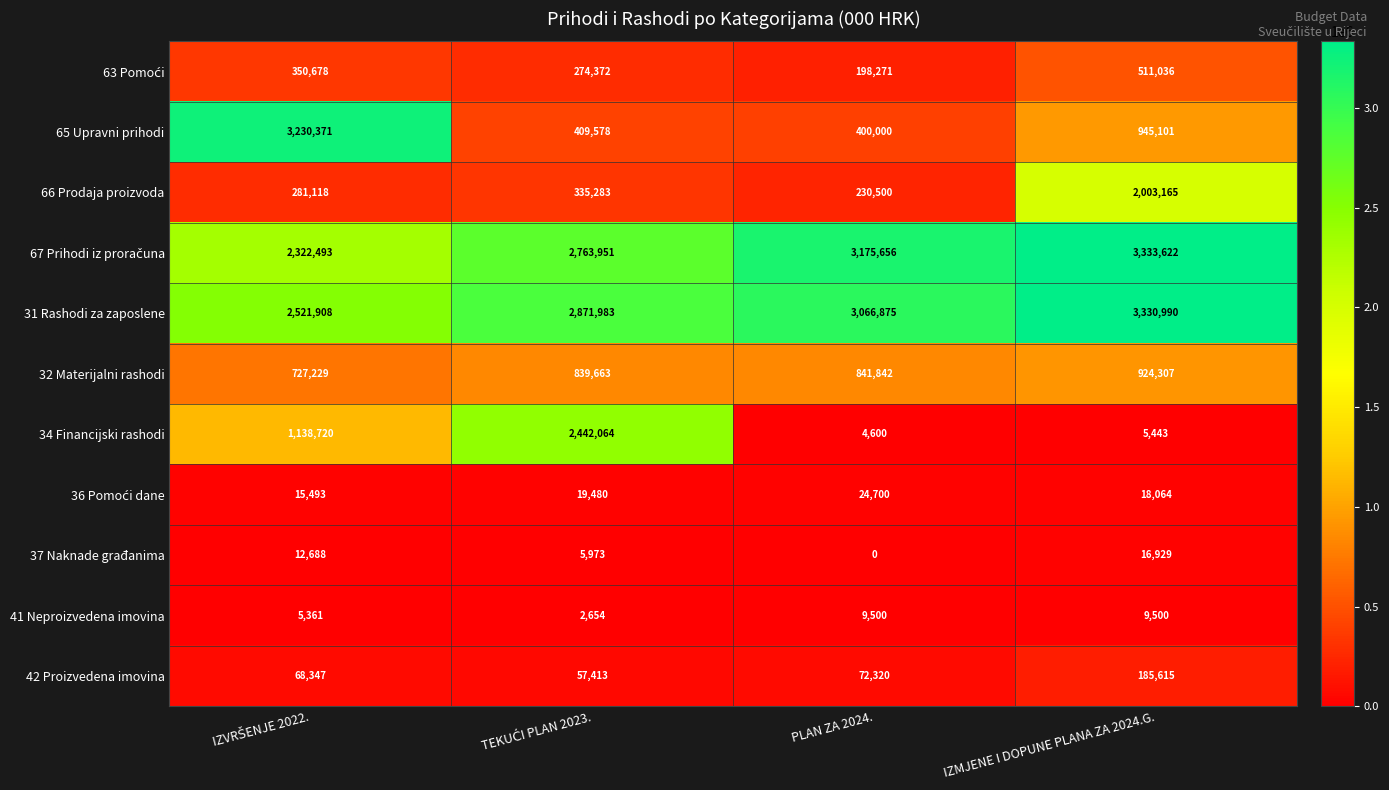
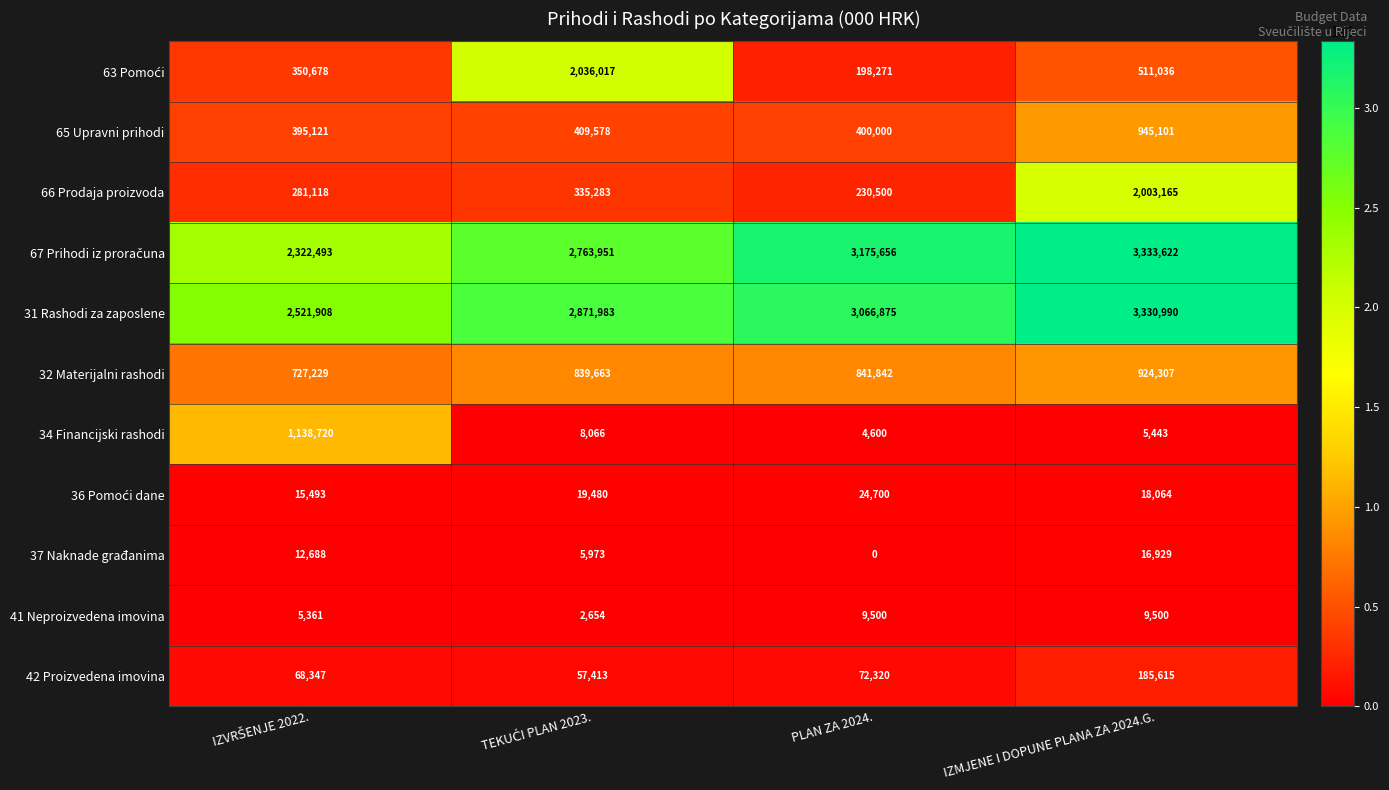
  {
    "63 Pomoći": {
      "IZVRŠENJE 2022.": "350,678",
-     "TEKUĆI PLAN 2023.": "274,372",
+     "TEKUĆI PLAN 2023.": "2,036,017",
      "PLAN ZA 2024.": "198,271",
      "IZMJENE I DOPUNE PLANA ZA 2024.G.": "511,036"
    },
    "65 Upravni prihodi": {
-     "IZVRŠENJE 2022.": "3,230,371",
+     "IZVRŠENJE 2022.": "395,121",
      "TEKUĆI PLAN 2023.": "409,578",
      "PLAN ZA 2024.": "400,000",
      "IZMJENE I DOPUNE PLANA ZA 2024.G.": "945,101"
    },
    "66 Prodaja proizvoda": {
      "IZVRŠENJE 2022.": "281,118",
      "TEKUĆI PLAN 2023.": "335,283",
      "PLAN ZA 2024.": "230,500",
      "IZMJENE I DOPUNE PLANA ZA 2024.G.": "2,003,165"
    },
    "67 Prihodi iz proračuna": {
      "IZVRŠENJE 2022.": "2,322,493",
      "TEKUĆI PLAN 2023.": "2,763,951",
      "PLAN ZA 2024.": "3,175,656",
      "IZMJENE I DOPUNE PLANA ZA 2024.G.": "3,333,622"
    },
    "31 Rashodi za zaposlene": {
      "IZVRŠENJE 2022.": "2,521,908",
      "TEKUĆI PLAN 2023.": "2,871,983",
      "PLAN ZA 2024.": "3,066,875",
      "IZMJENE I DOPUNE PLANA ZA 2024.G.": "3,330,990"
    },
    "32 Materijalni rashodi": {
      "IZVRŠENJE 2022.": "727,229",
      "TEKUĆI PLAN 2023.": "839,663",
      "PLAN ZA 2024.": "841,842",
      "IZMJENE I DOPUNE PLANA ZA 2024.G.": "924,307"
    },
    "34 Financijski rashodi": {
      "IZVRŠENJE 2022.": "1,138,720",
-     "TEKUĆI PLAN 2023.": "2,442,064",
+     "TEKUĆI PLAN 2023.": "8,066",
      "PLAN ZA 2024.": "4,600",
      "IZMJENE I DOPUNE PLANA ZA 2024.G.": "5,443"
    },
    "36 Pomoći dane": {
      "IZVRŠENJE 2022.": "15,493",
      "TEKUĆI PLAN 2023.": "19,480",
      "PLAN ZA 2024.": "24,700",
      "IZMJENE I DOPUNE PLANA ZA 2024.G.": "18,064"
    },
    "37 Naknade građanima": {
      "IZVRŠENJE 2022.": "12,688",
      "TEKUĆI PLAN 2023.": "5,973",
      "PLAN ZA 2024.": "0",
      "IZMJENE I DOPUNE PLANA ZA 2024.G.": "16,929"
    },
    "41 Neproizvedena imovina": {
      "IZVRŠENJE 2022.": "5,361",
      "TEKUĆI PLAN 2023.": "2,654",
      "PLAN ZA 2024.": "9,500",
      "IZMJENE I DOPUNE PLANA ZA 2024.G.": "9,500"
    },
    "42 Proizvedena imovina": {
      "IZVRŠENJE 2022.": "68,347",
      "TEKUĆI PLAN 2023.": "57,413",
      "PLAN ZA 2024.": "72,320",
      "IZMJENE I DOPUNE PLANA ZA 2024.G.": "185,615"
    }
  }
